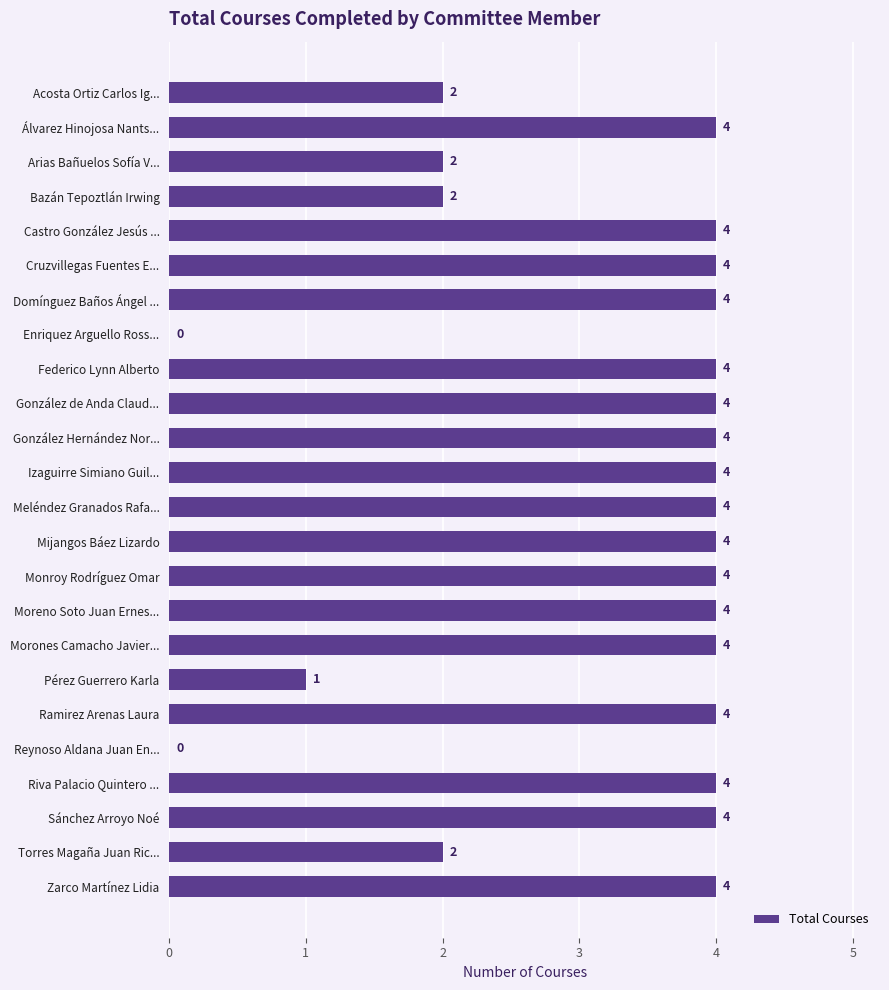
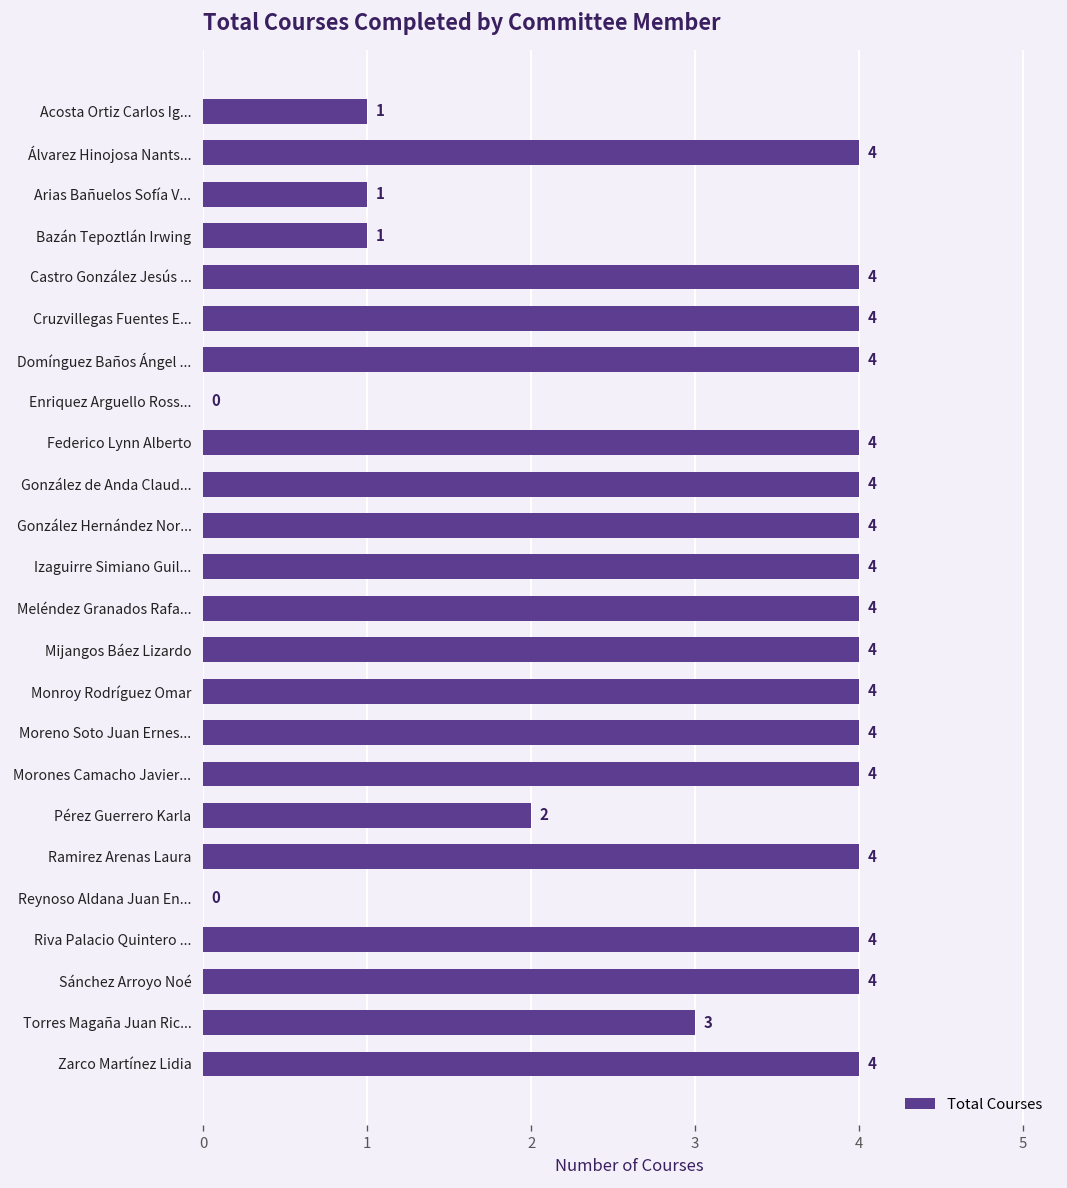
  {
-   "Acosta Ortiz Carlos Ig...": 2,
+   "Acosta Ortiz Carlos Ig...": 1,
    "Álvarez Hinojosa Nants...": 4,
-   "Arias Bañuelos Sofía V...": 2,
-   "Bazán Tepoztlán Irwing": 2,
+   "Arias Bañuelos Sofía V...": 1,
+   "Bazán Tepoztlán Irwing": 1,
    "Castro González Jesús ...": 4,
    "Cruzvillegas Fuentes E...": 4,
    "Domínguez Baños Ángel ...": 4,
    "Enriquez Arguello Ross...": 0,
    "Federico Lynn Alberto": 4,
    "González de Anda Claud...": 4,
    "González Hernández Nor...": 4,
    "Izaguirre Simiano Guil...": 4,
    "Meléndez Granados Rafa...": 4,
    "Mijangos Báez Lizardo": 4,
    "Monroy Rodríguez Omar": 4,
    "Moreno Soto Juan Ernes...": 4,
    "Morones Camacho Javier...": 4,
-   "Pérez Guerrero Karla": 1,
+   "Pérez Guerrero Karla": 2,
    "Ramirez Arenas Laura": 4,
    "Reynoso Aldana Juan En...": 0,
    "Riva Palacio Quintero ...": 4,
    "Sánchez Arroyo Noé": 4,
-   "Torres Magaña Juan Ric...": 2,
+   "Torres Magaña Juan Ric...": 3,
    "Zarco Martínez Lidia": 4
  }
